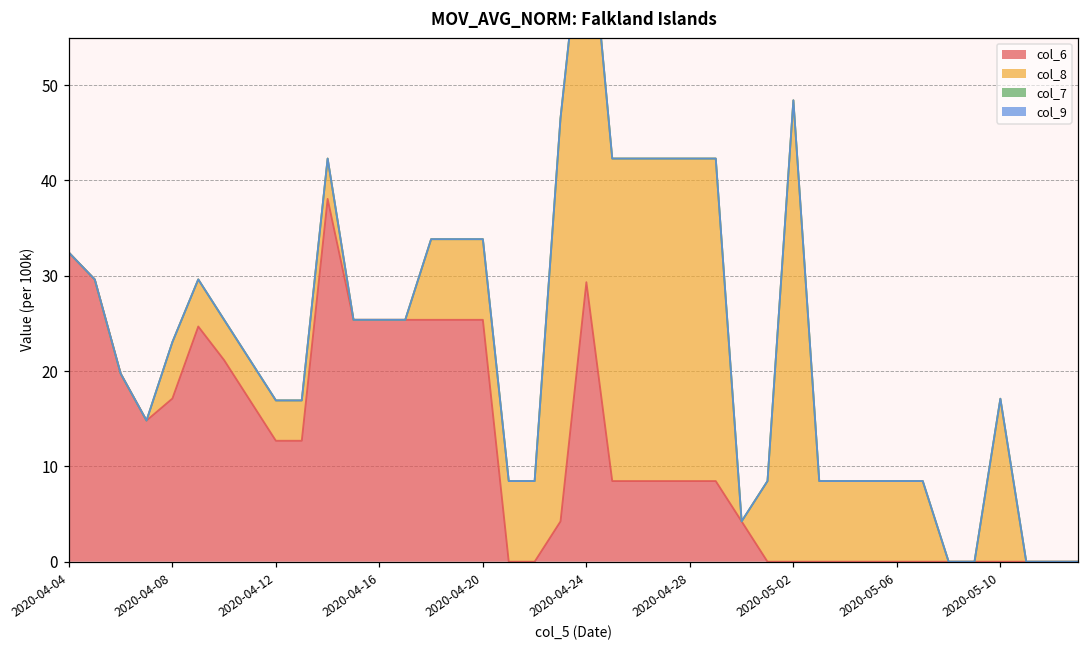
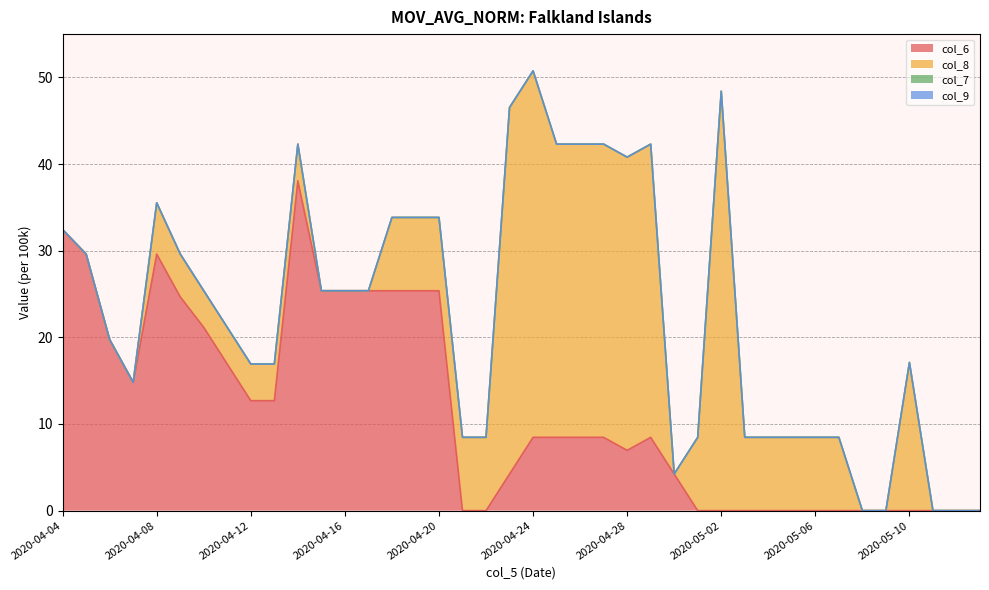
  {
    "col_6": {
-     "2020-04-08": 17,
+     "2020-04-08": 30,
      "2020-04-12": 13,
      "2020-04-20": 25,
-     "2020-04-24": 29,
-     "2020-04-28": 8,
+     "2020-04-24": 8,
+     "2020-04-28": 7,
      "2020-05-02": 0,
      "2020-05-06": 0,
      "2020-05-10": 0
    }
  }
